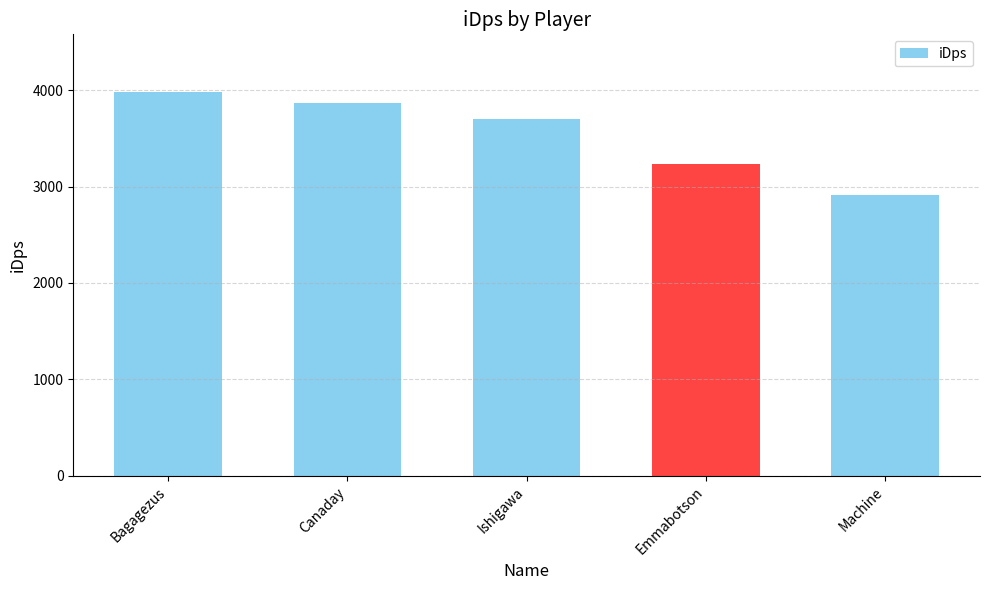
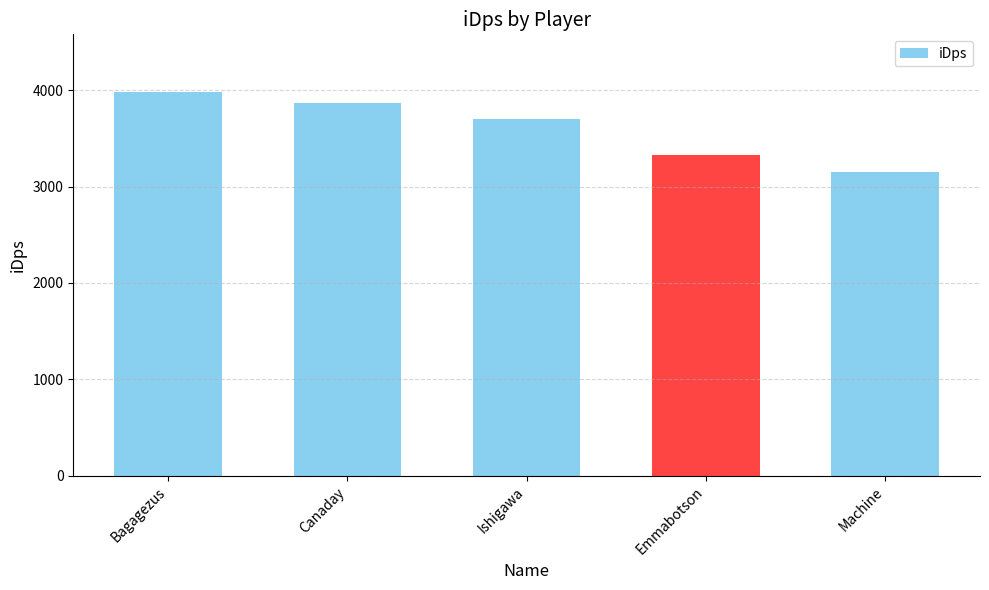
  {
    "Bagagezus": 4000,
    "Canaday": 3900,
    "Ishigawa": 3700,
-   "Emmabotson": 3200,
-   "Machine": 2900
+   "Emmabotson": 3300,
+   "Machine": 3200
  }
